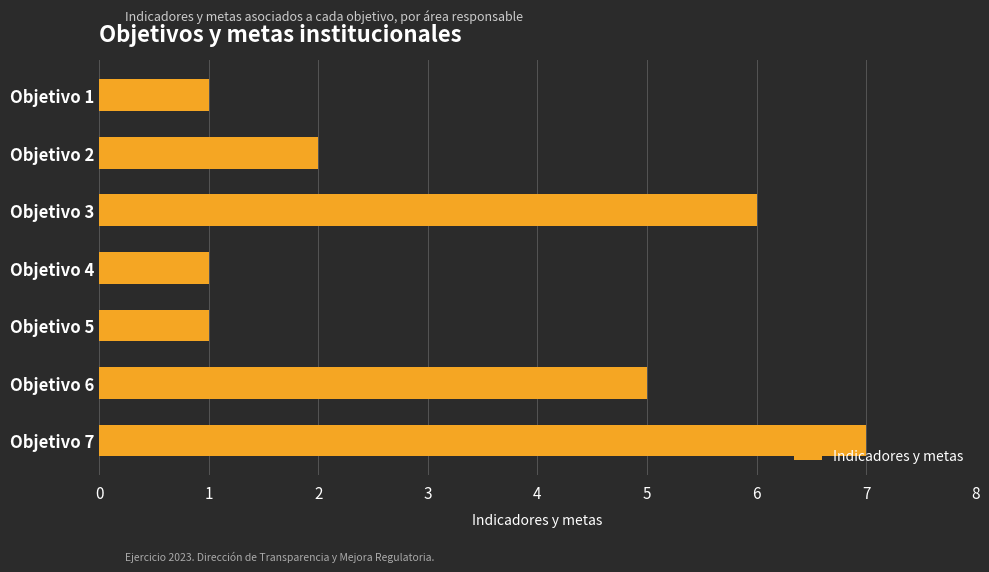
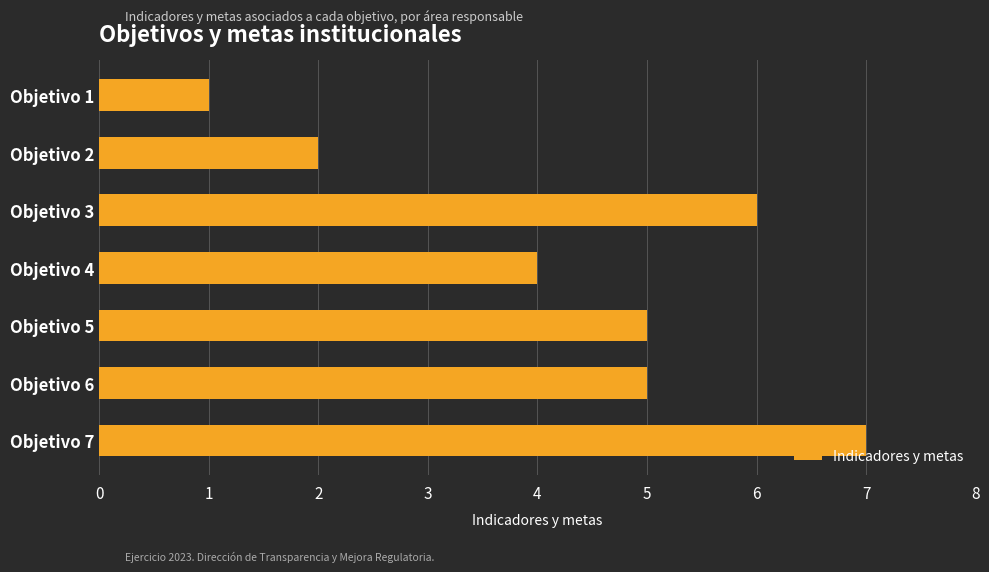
  {
    "Objetivo 1": 1,
    "Objetivo 2": 2,
    "Objetivo 3": 6,
-   "Objetivo 4": 1,
-   "Objetivo 5": 1,
+   "Objetivo 4": 4,
+   "Objetivo 5": 5,
    "Objetivo 6": 5,
    "Objetivo 7": 7
  }
